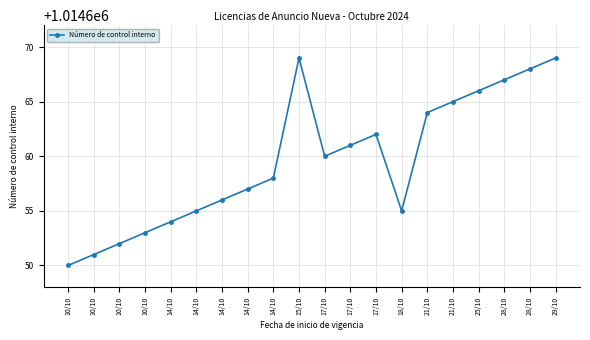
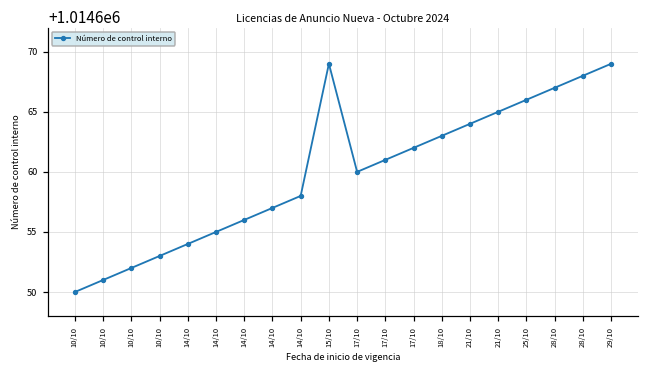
  {
    "15/10": 1014669,
-   "18/10": 1014655,
+   "18/10": 1014663,
    "25/10": 1014666,
    "29/10": 1014669
  }
